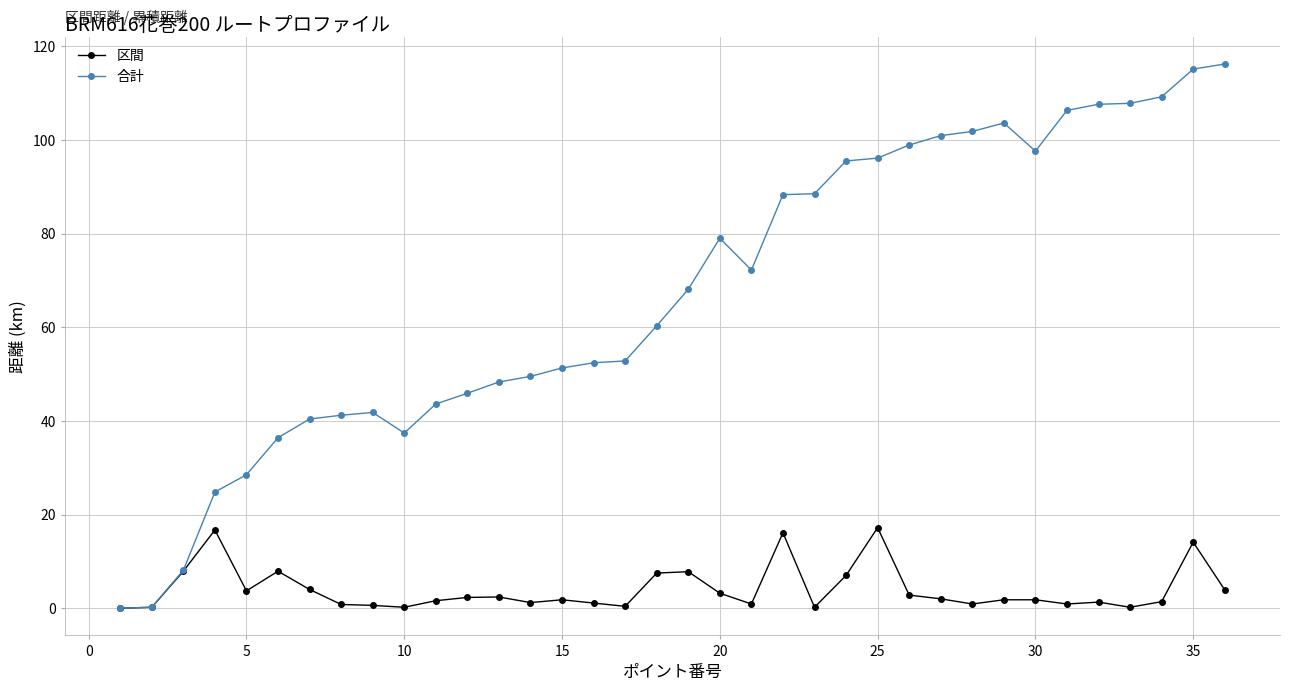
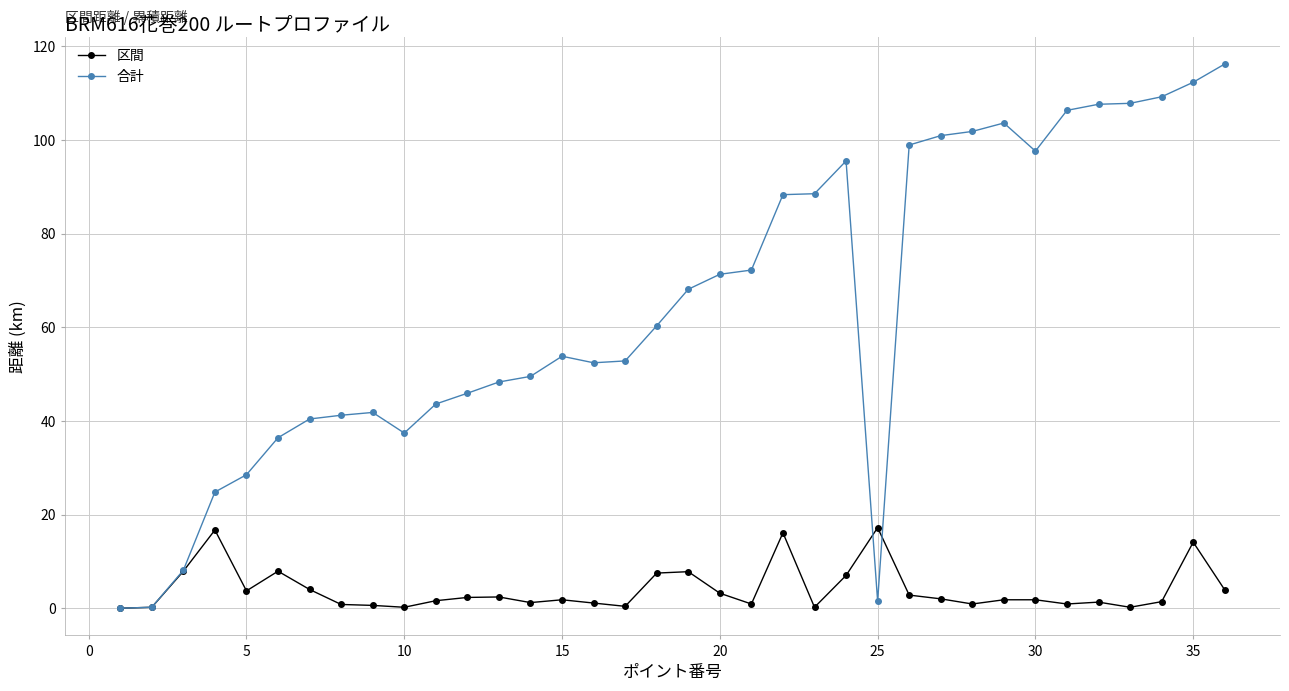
  {
    "区間": {
      "5": 4,
      "10": 0,
      "15": 2,
      "20": 3,
      "25": 17,
      "30": 2,
      "35": 14
    },
    "合計": {
      "5": 29,
      "10": 37,
-     "15": 51,
-     "20": 79,
-     "25": 96,
+     "15": 54,
+     "20": 71,
+     "25": 2,
      "30": 98,
-     "35": 115
+     "35": 112
    }
  }
